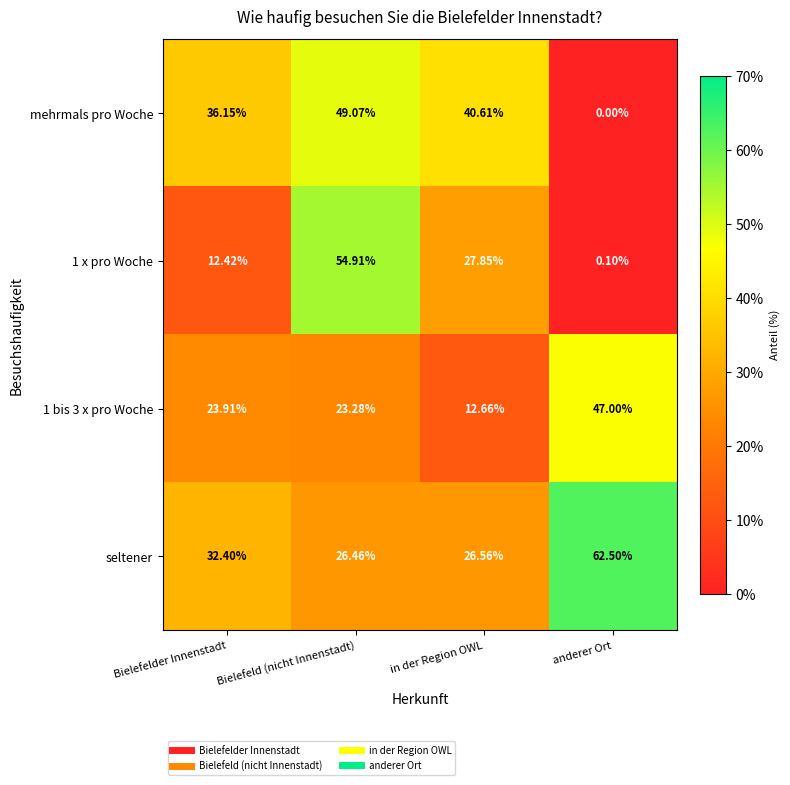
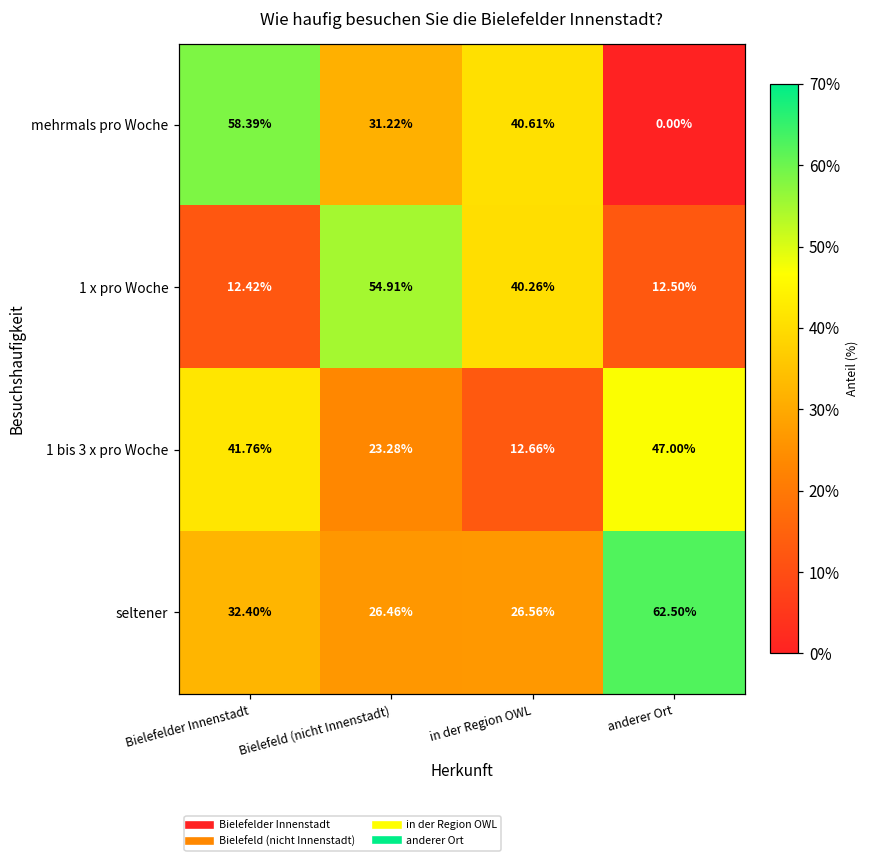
  {
    "mehrmals pro Woche": {
-     "Bielefelder Innenstadt": "36.15%",
-     "Bielefeld (nicht Innenstadt)": "49.07%",
+     "Bielefelder Innenstadt": "58.39%",
+     "Bielefeld (nicht Innenstadt)": "31.22%",
      "in der Region OWL": "40.61%",
      "anderer Ort": "0.00%"
    },
    "1 x pro Woche": {
      "Bielefelder Innenstadt": "12.42%",
      "Bielefeld (nicht Innenstadt)": "54.91%",
-     "in der Region OWL": "27.85%",
-     "anderer Ort": "0.10%"
+     "in der Region OWL": "40.26%",
+     "anderer Ort": "12.50%"
    },
    "1 bis 3 x pro Woche": {
-     "Bielefelder Innenstadt": "23.91%",
+     "Bielefelder Innenstadt": "41.76%",
      "Bielefeld (nicht Innenstadt)": "23.28%",
      "in der Region OWL": "12.66%",
      "anderer Ort": "47.00%"
    },
    "seltener": {
      "Bielefelder Innenstadt": "32.40%",
      "Bielefeld (nicht Innenstadt)": "26.46%",
      "in der Region OWL": "26.56%",
      "anderer Ort": "62.50%"
    }
  }
